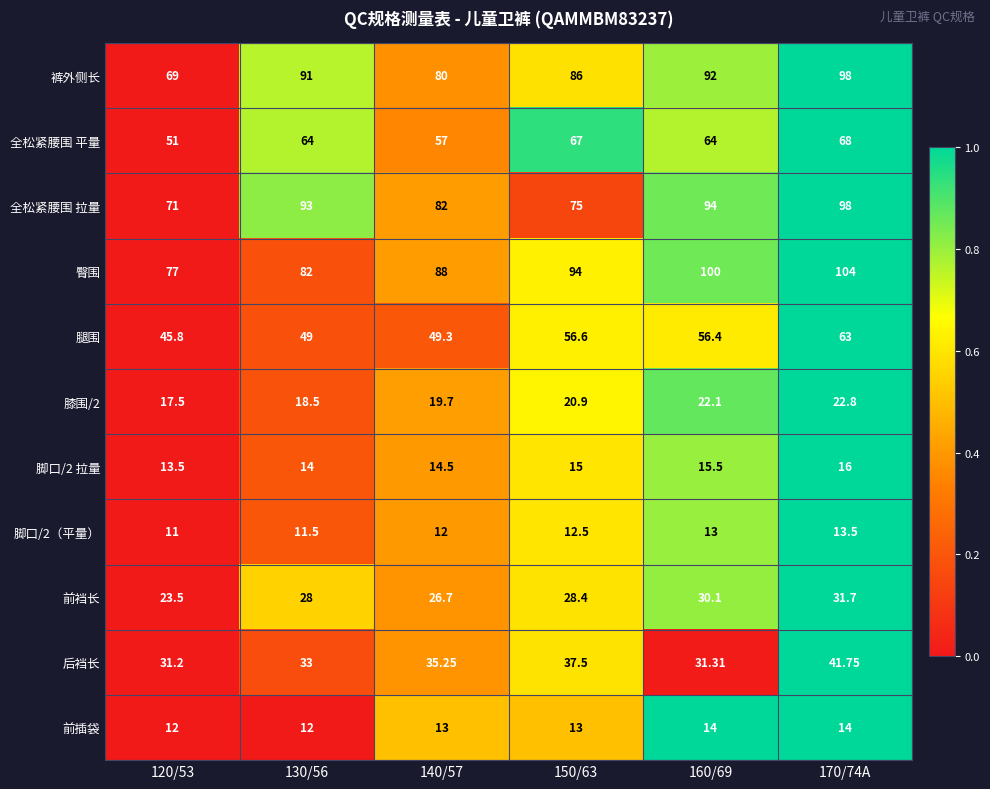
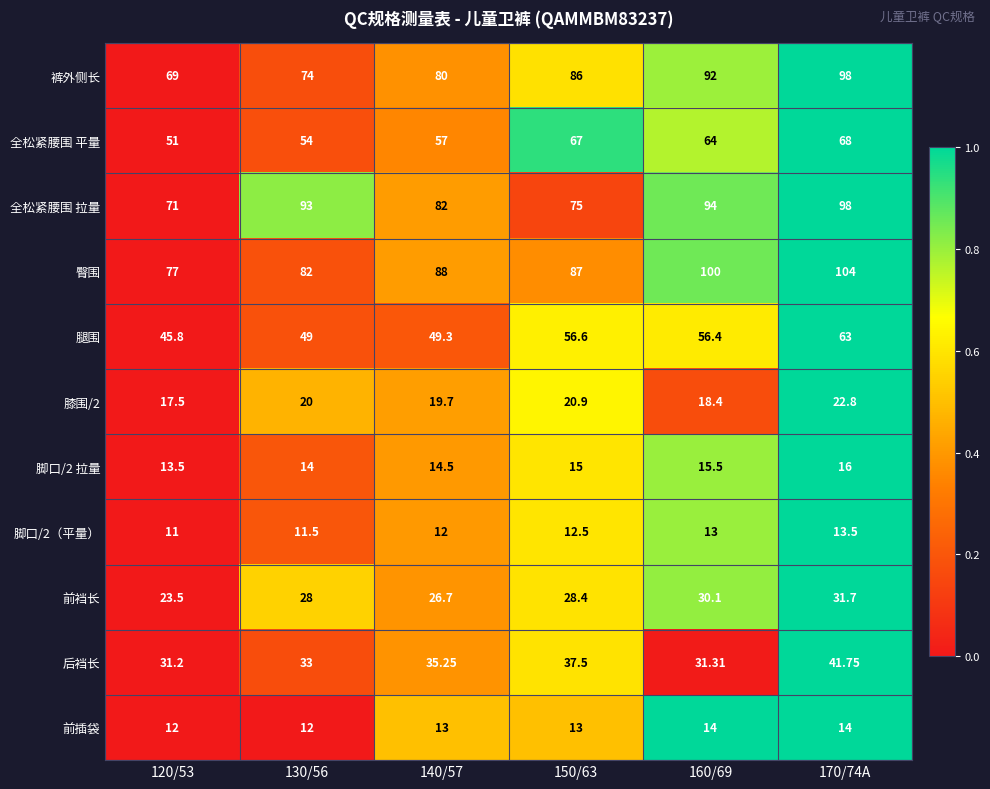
  {
    "裤外侧长": {
      "120/53": 69,
-     "130/56": 91,
+     "130/56": 74,
      "140/57": 80,
      "150/63": 86,
      "160/69": 92,
      "170/74A": 98
    },
    "全松紧腰围 平量": {
      "120/53": 51,
-     "130/56": 64,
+     "130/56": 54,
      "140/57": 57,
      "150/63": 67,
      "160/69": 64,
      "170/74A": 68
    },
    "全松紧腰围 拉量": {
      "120/53": 71,
      "130/56": 93,
      "140/57": 82,
      "150/63": 75,
      "160/69": 94,
      "170/74A": 98
    },
    "臀围": {
      "120/53": 77,
      "130/56": 82,
      "140/57": 88,
-     "150/63": 94,
+     "150/63": 87,
      "160/69": 100,
      "170/74A": 104
    },
    "腿围": {
      "120/53": 45.8,
      "130/56": 49,
      "140/57": 49.3,
      "150/63": 56.6,
      "160/69": 56.4,
      "170/74A": 63
    },
    "膝围/2": {
      "120/53": 17.5,
-     "130/56": 18.5,
+     "130/56": 20,
      "140/57": 19.7,
      "150/63": 20.9,
-     "160/69": 22.1,
+     "160/69": 18.4,
      "170/74A": 22.8
    },
    "脚口/2 拉量": {
      "120/53": 13.5,
      "130/56": 14,
      "140/57": 14.5,
      "150/63": 15,
      "160/69": 15.5,
      "170/74A": 16
    },
    "脚口/2（平量）": {
      "120/53": 11,
      "130/56": 11.5,
      "140/57": 12,
      "150/63": 12.5,
      "160/69": 13,
      "170/74A": 13.5
    },
    "前裆长": {
      "120/53": 23.5,
      "130/56": 28,
      "140/57": 26.7,
      "150/63": 28.4,
      "160/69": 30.1,
      "170/74A": 31.7
    },
    "后裆长": {
      "120/53": 31.2,
      "130/56": 33,
      "140/57": 35.25,
      "150/63": 37.5,
      "160/69": 31.31,
      "170/74A": 41.75
    },
    "前插袋": {
      "120/53": 12,
      "130/56": 12,
      "140/57": 13,
      "150/63": 13,
      "160/69": 14,
      "170/74A": 14
    }
  }
